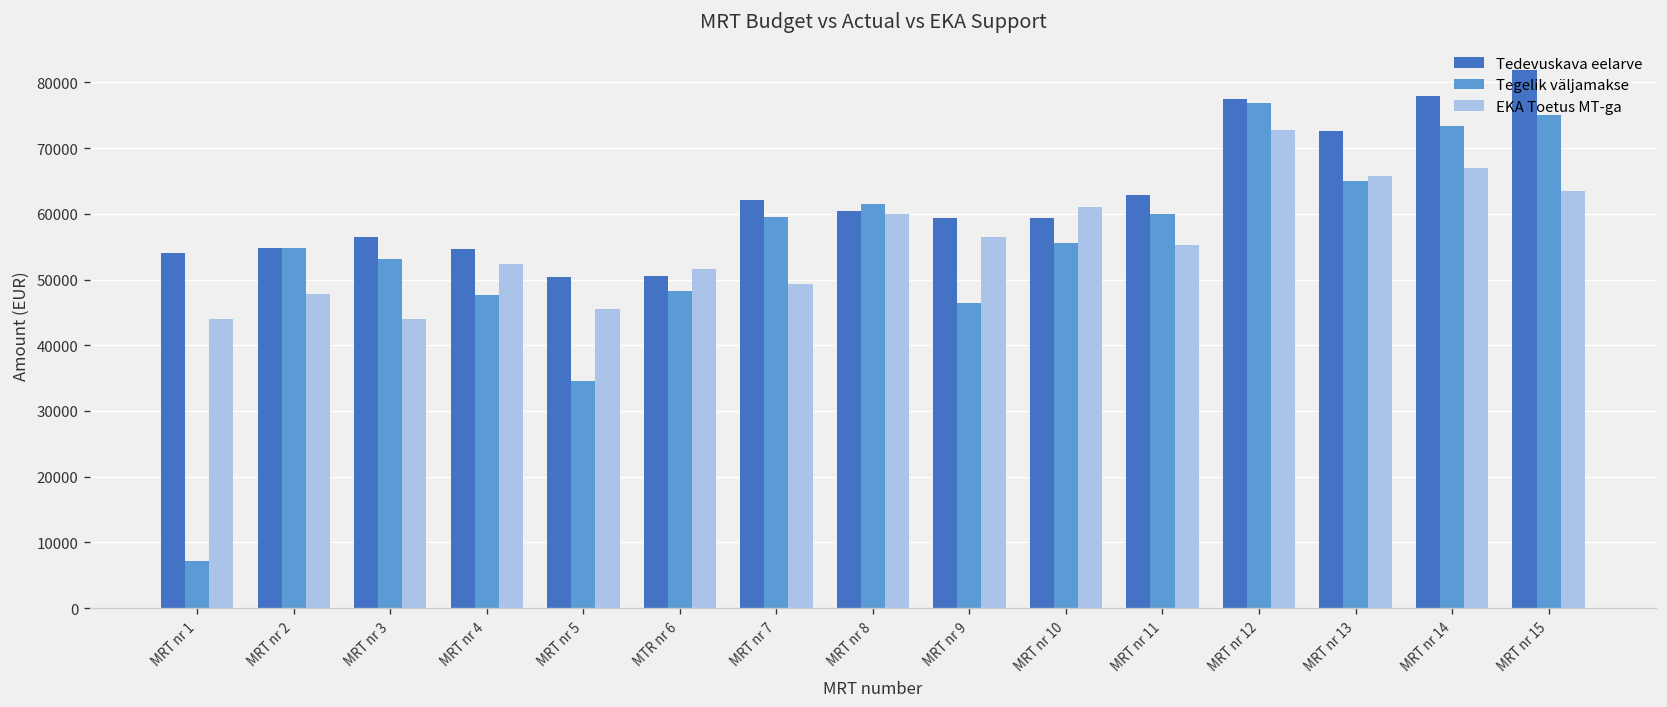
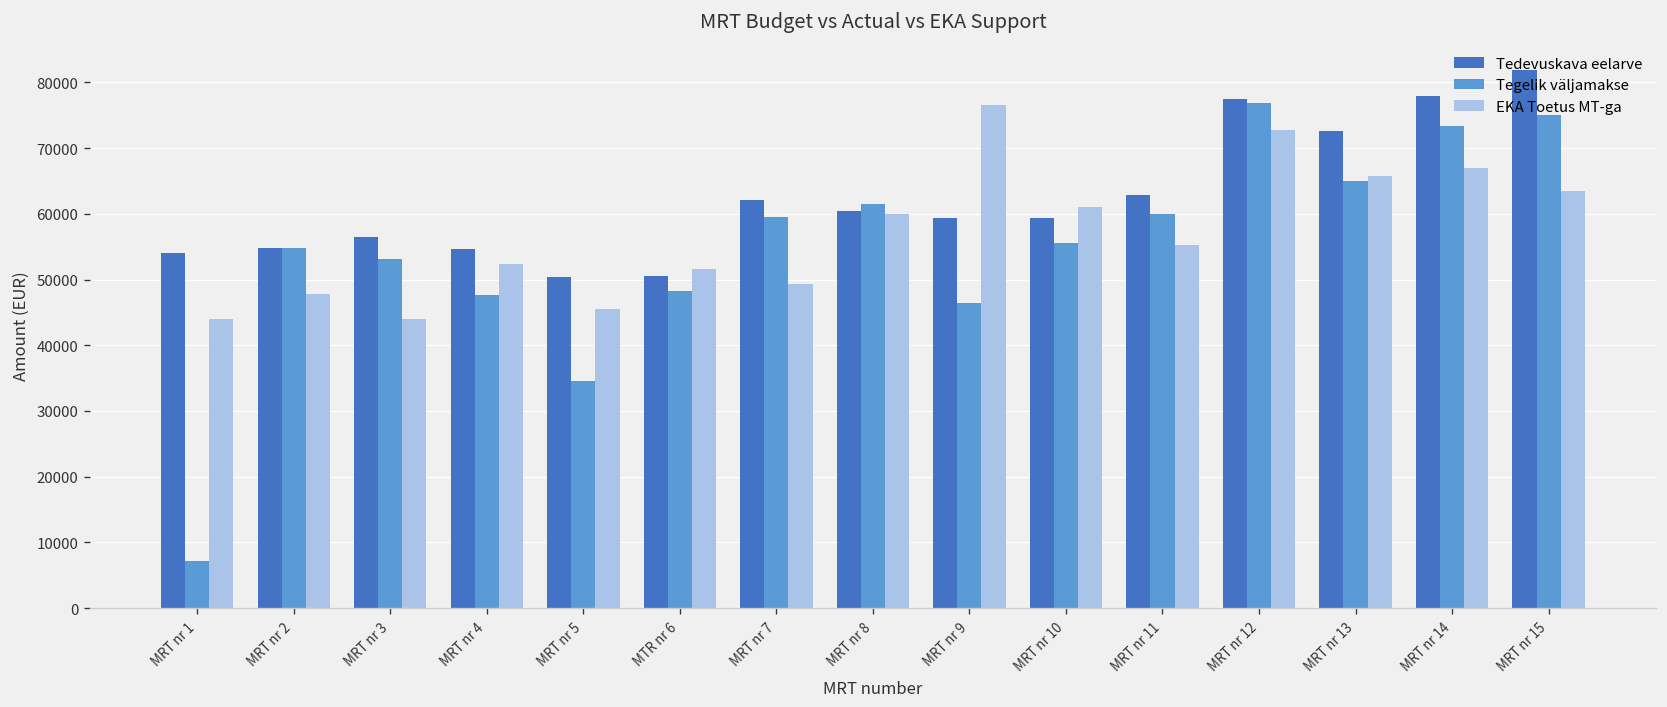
  {
    "EKA Toetus MT-ga": {
      "MRT nr 1": 44000,
      "MRT nr 2": 48000,
      "MRT nr 3": 44000,
      "MRT nr 4": 52000,
      "MRT nr 5": 45000,
      "MTR nr 6": 52000,
      "MRT nr 7": 49000,
      "MRT nr 8": 60000,
-     "MRT nr 9": 57000,
+     "MRT nr 9": 77000,
      "MRT nr 10": 61000,
      "MRT nr 11": 55000,
      "MRT nr 12": 73000,
      "MRT nr 13": 66000,
      "MRT nr 14": 67000,
      "MRT nr 15": 63000
    }
  }
